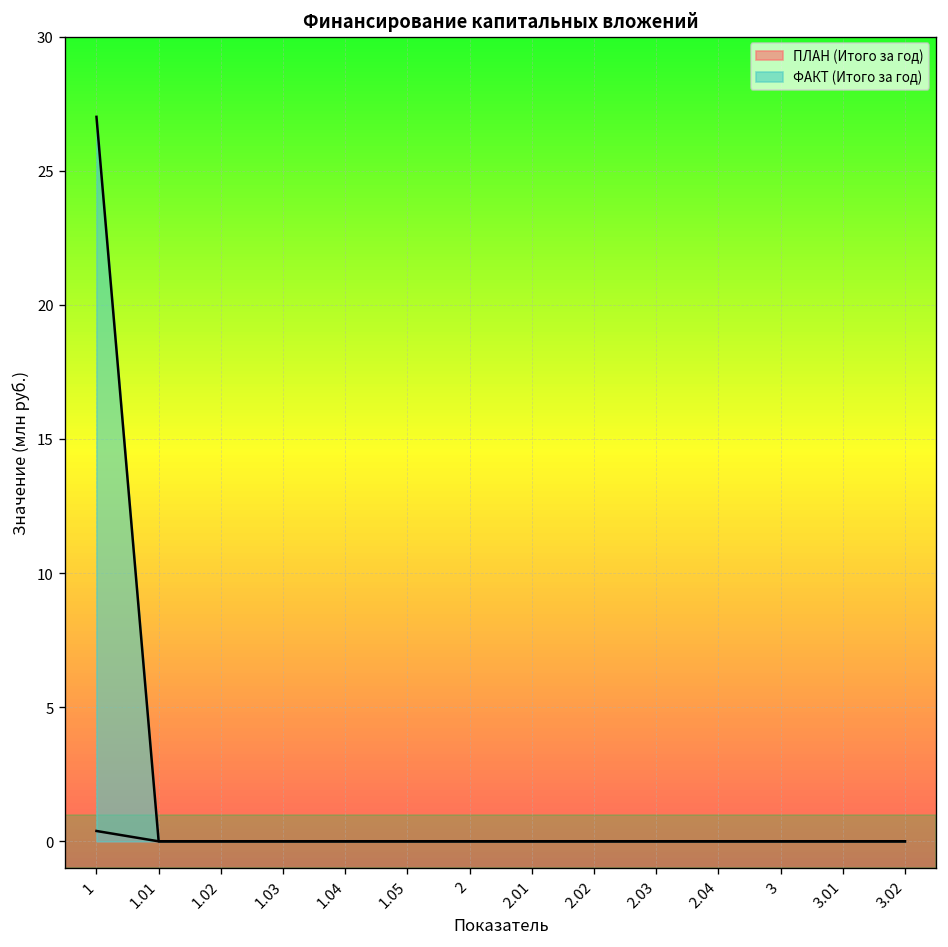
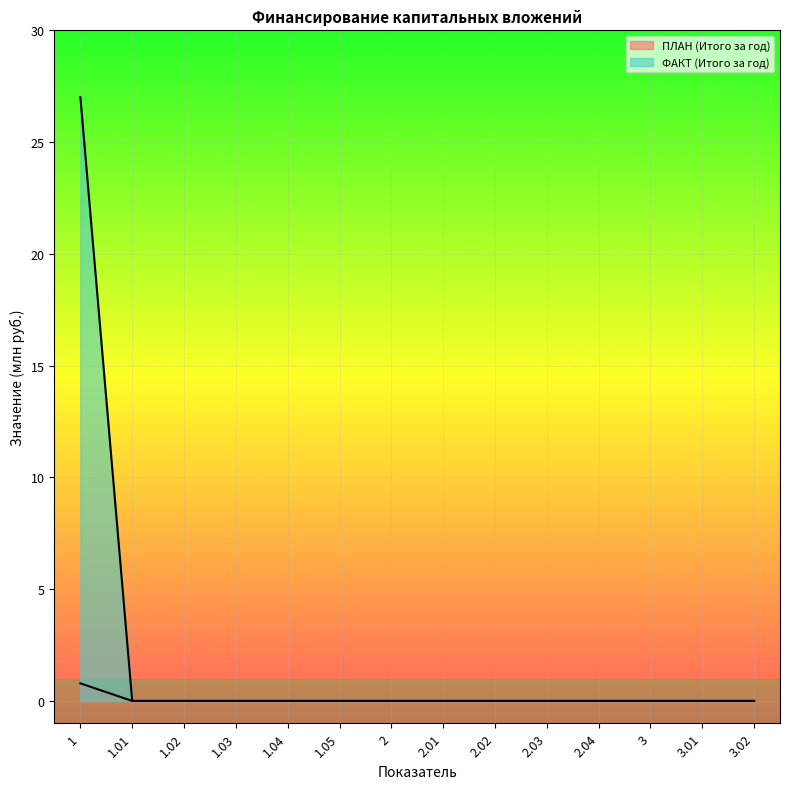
  {
    "ПЛАН (Итого за год)": {
-     "1": 0.4
+     "1": 0.8
    },
    "ФАКТ (Итого за год)": {
      "1": 27.0
    }
  }
